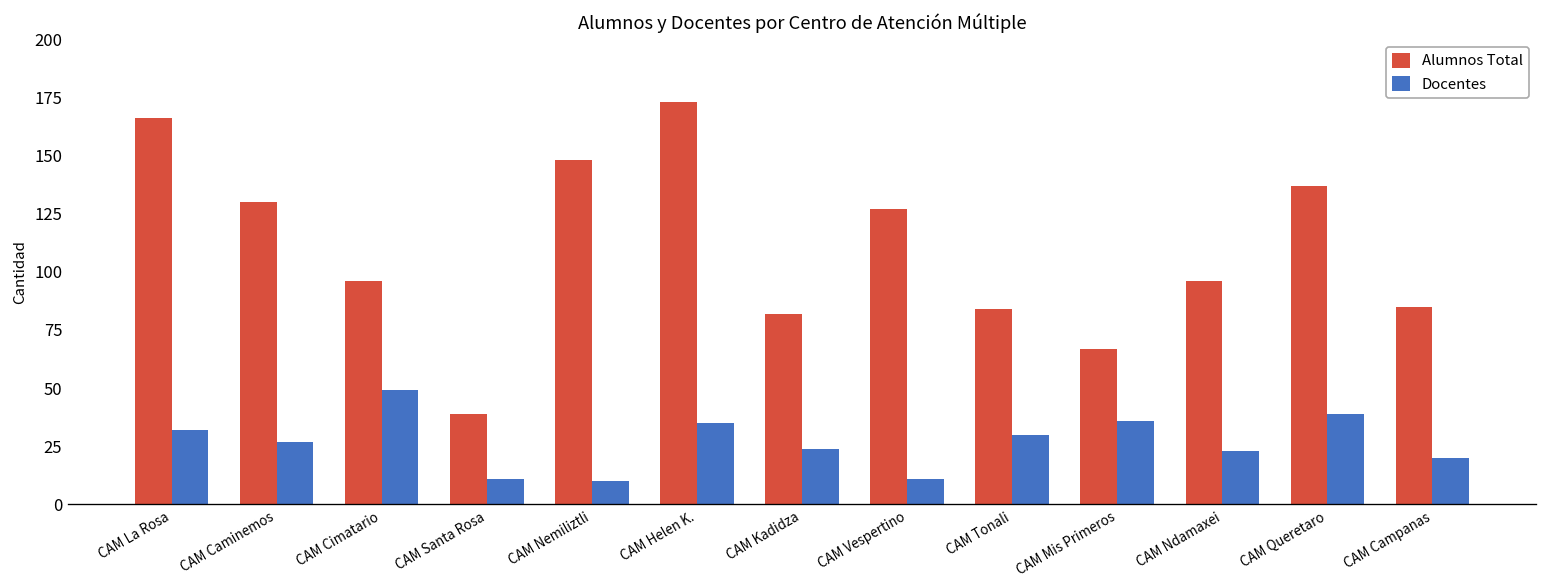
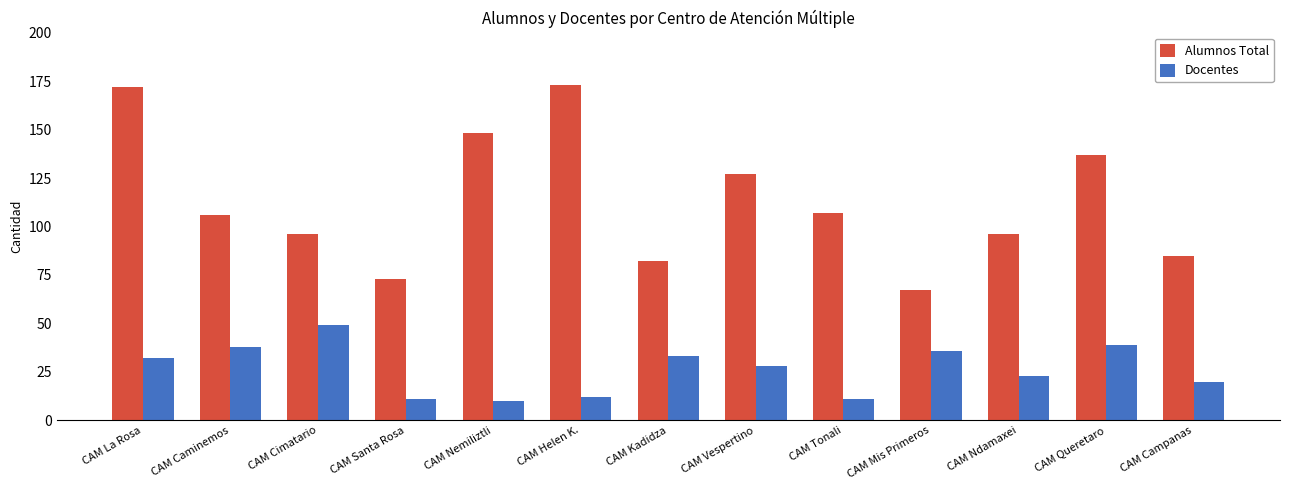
  {
    "Alumnos Total": {
-     "CAM La Rosa": 166,
-     "CAM Caminemos": 130,
+     "CAM La Rosa": 172,
+     "CAM Caminemos": 106,
      "CAM Cimatario": 96,
-     "CAM Santa Rosa": 39,
+     "CAM Santa Rosa": 73,
      "CAM Nemiliztli": 148,
      "CAM Helen K.": 173,
      "CAM Kadidza": 82,
      "CAM Vespertino": 127,
-     "CAM Tonali": 84,
+     "CAM Tonali": 107,
      "CAM Mis Primeros": 67,
      "CAM Ndamaxei": 96,
      "CAM Queretaro": 137,
      "CAM Campanas": 85
    },
    "Docentes": {
      "CAM La Rosa": 32,
-     "CAM Caminemos": 27,
+     "CAM Caminemos": 38,
      "CAM Cimatario": 49,
      "CAM Santa Rosa": 11,
      "CAM Nemiliztli": 10,
-     "CAM Helen K.": 35,
-     "CAM Kadidza": 24,
-     "CAM Vespertino": 11,
-     "CAM Tonali": 30,
+     "CAM Helen K.": 12,
+     "CAM Kadidza": 33,
+     "CAM Vespertino": 28,
+     "CAM Tonali": 11,
      "CAM Mis Primeros": 36,
      "CAM Ndamaxei": 23,
      "CAM Queretaro": 39,
      "CAM Campanas": 20
    }
  }
